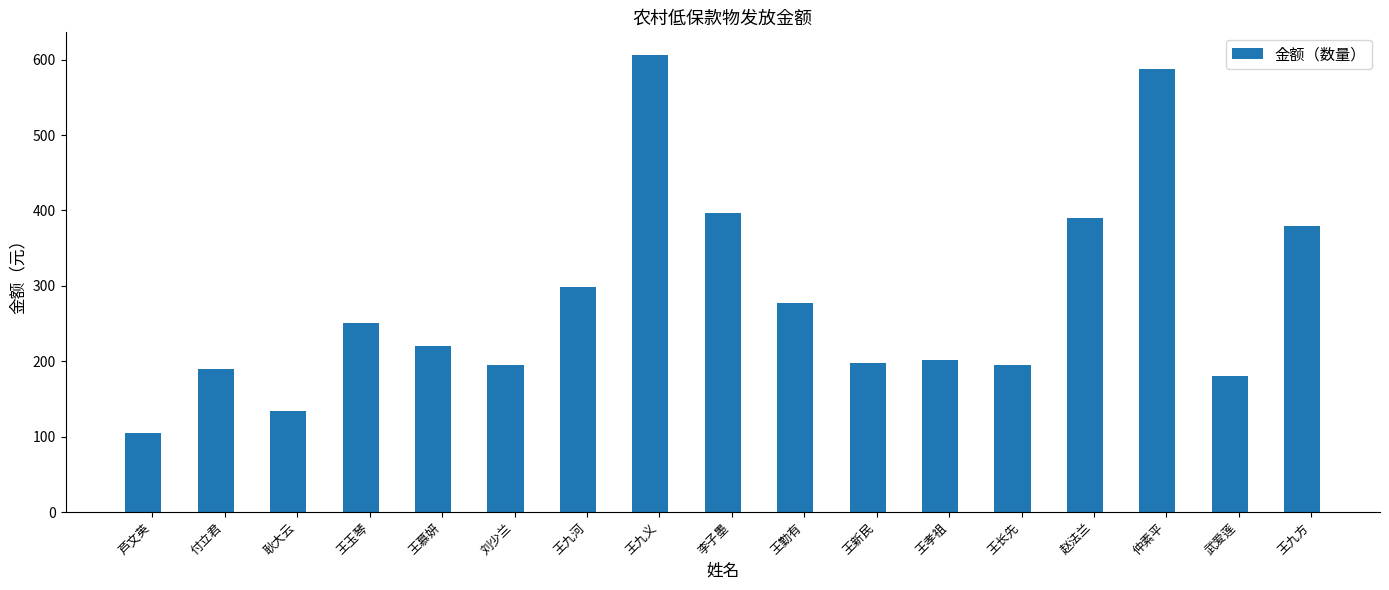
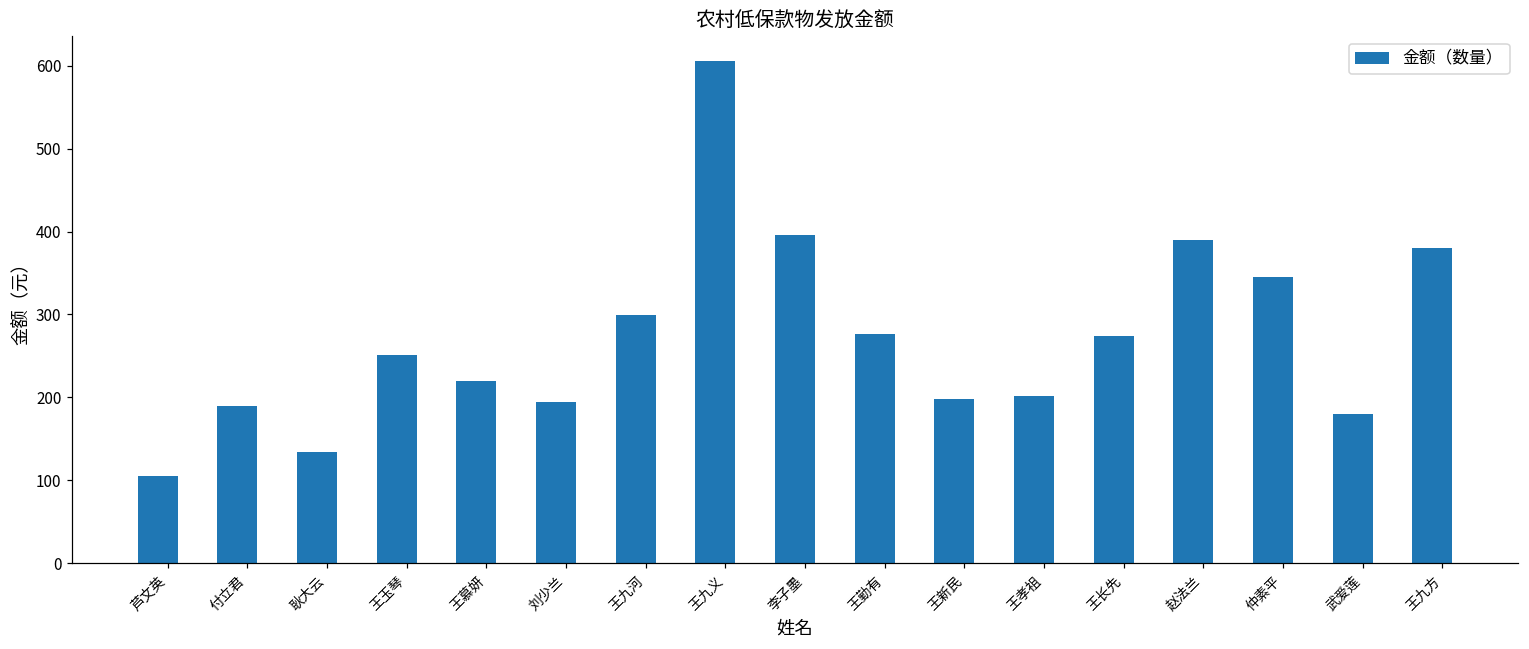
  {
    "芦文英": 110,
    "付立君": 190,
    "耿大云": 130,
    "王玉琴": 250,
    "王慕妍": 220,
    "刘少兰": 200,
    "王九河": 300,
    "王九义": 610,
    "李子墨": 400,
    "王勤有": 280,
    "王新民": 200,
    "王孝祖": 200,
-   "王长先": 200,
+   "王长先": 270,
    "赵法兰": 390,
-   "仲素平": 590,
+   "仲素平": 350,
    "武爱莲": 180,
    "王九方": 380
  }
